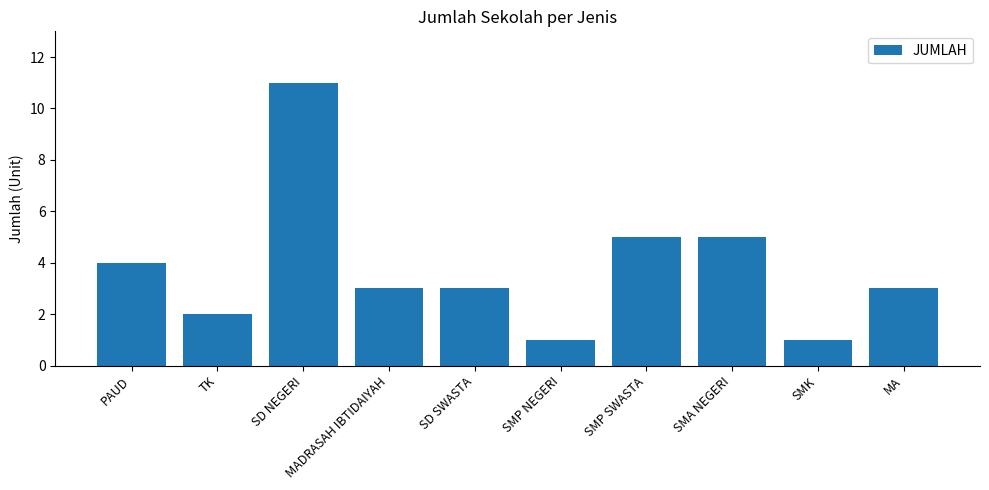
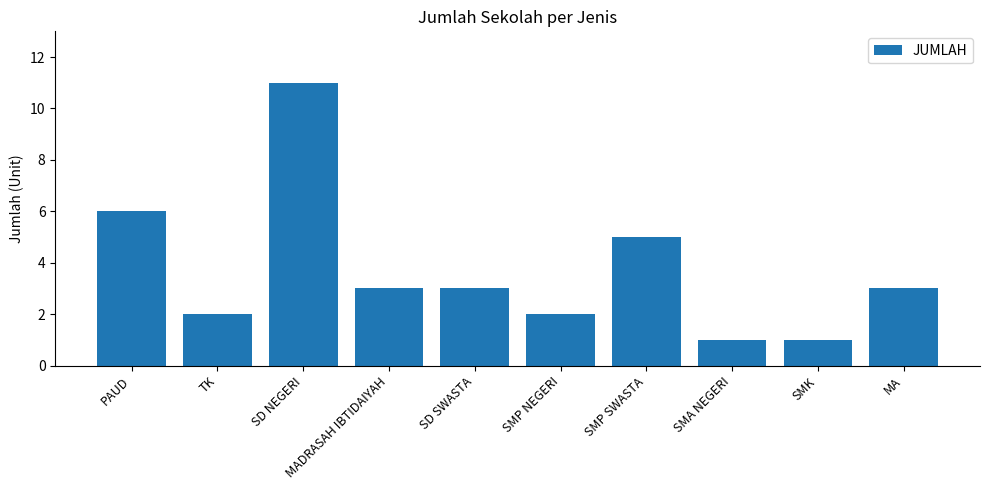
  {
-   "PAUD": 4,
+   "PAUD": 6,
    "TK": 2,
    "SD NEGERI": 11,
    "MADRASAH IBTIDAIYAH": 3,
    "SD SWASTA": 3,
-   "SMP NEGERI": 1,
+   "SMP NEGERI": 2,
    "SMP SWASTA": 5,
-   "SMA NEGERI": 5,
+   "SMA NEGERI": 1,
    "SMK": 1,
    "MA": 3
  }
